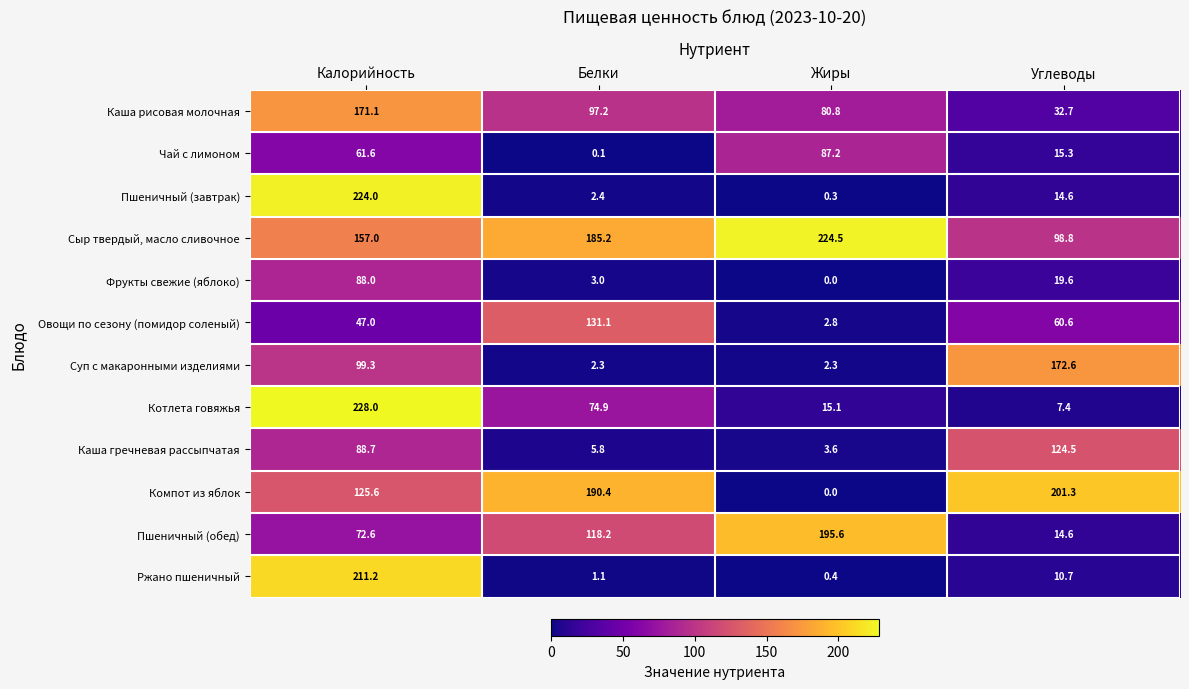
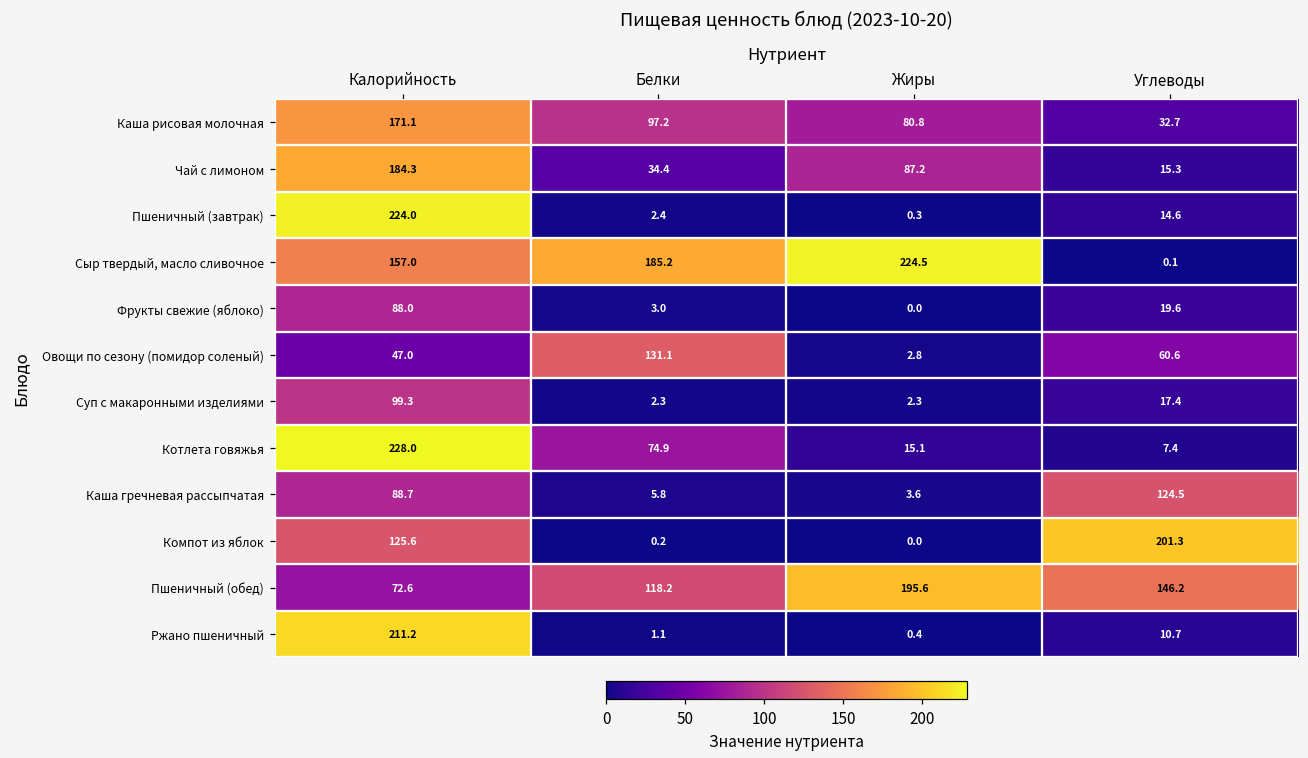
  {
    "Каша рисовая молочная": {
      "Калорийность": 171.1,
      "Белки": 97.2,
      "Жиры": 80.8,
      "Углеводы": 32.7
    },
    "Чай с лимоном": {
-     "Калорийность": 61.6,
-     "Белки": 0.1,
+     "Калорийность": 184.3,
+     "Белки": 34.4,
      "Жиры": 87.2,
      "Углеводы": 15.3
    },
    "Пшеничный (завтрак)": {
      "Калорийность": 224.0,
      "Белки": 2.4,
      "Жиры": 0.3,
      "Углеводы": 14.6
    },
    "Сыр твердый, масло сливочное": {
      "Калорийность": 157.0,
      "Белки": 185.2,
      "Жиры": 224.5,
-     "Углеводы": 98.8
+     "Углеводы": 0.1
    },
    "Фрукты свежие (яблоко)": {
      "Калорийность": 88.0,
      "Белки": 3.0,
      "Жиры": 0.0,
      "Углеводы": 19.6
    },
    "Овощи по сезону (помидор соленый)": {
      "Калорийность": 47.0,
      "Белки": 131.1,
      "Жиры": 2.8,
      "Углеводы": 60.6
    },
    "Суп с макаронными изделиями": {
      "Калорийность": 99.3,
      "Белки": 2.3,
      "Жиры": 2.3,
-     "Углеводы": 172.6
+     "Углеводы": 17.4
    },
    "Котлета говяжья": {
      "Калорийность": 228.0,
      "Белки": 74.9,
      "Жиры": 15.1,
      "Углеводы": 7.4
    },
    "Каша гречневая рассыпчатая": {
      "Калорийность": 88.7,
      "Белки": 5.8,
      "Жиры": 3.6,
      "Углеводы": 124.5
    },
    "Компот из яблок": {
      "Калорийность": 125.6,
-     "Белки": 190.4,
+     "Белки": 0.2,
      "Жиры": 0.0,
      "Углеводы": 201.3
    },
    "Пшеничный (обед)": {
      "Калорийность": 72.6,
      "Белки": 118.2,
      "Жиры": 195.6,
-     "Углеводы": 14.6
+     "Углеводы": 146.2
    },
    "Ржано пшеничный": {
      "Калорийность": 211.2,
      "Белки": 1.1,
      "Жиры": 0.4,
      "Углеводы": 10.7
    }
  }
